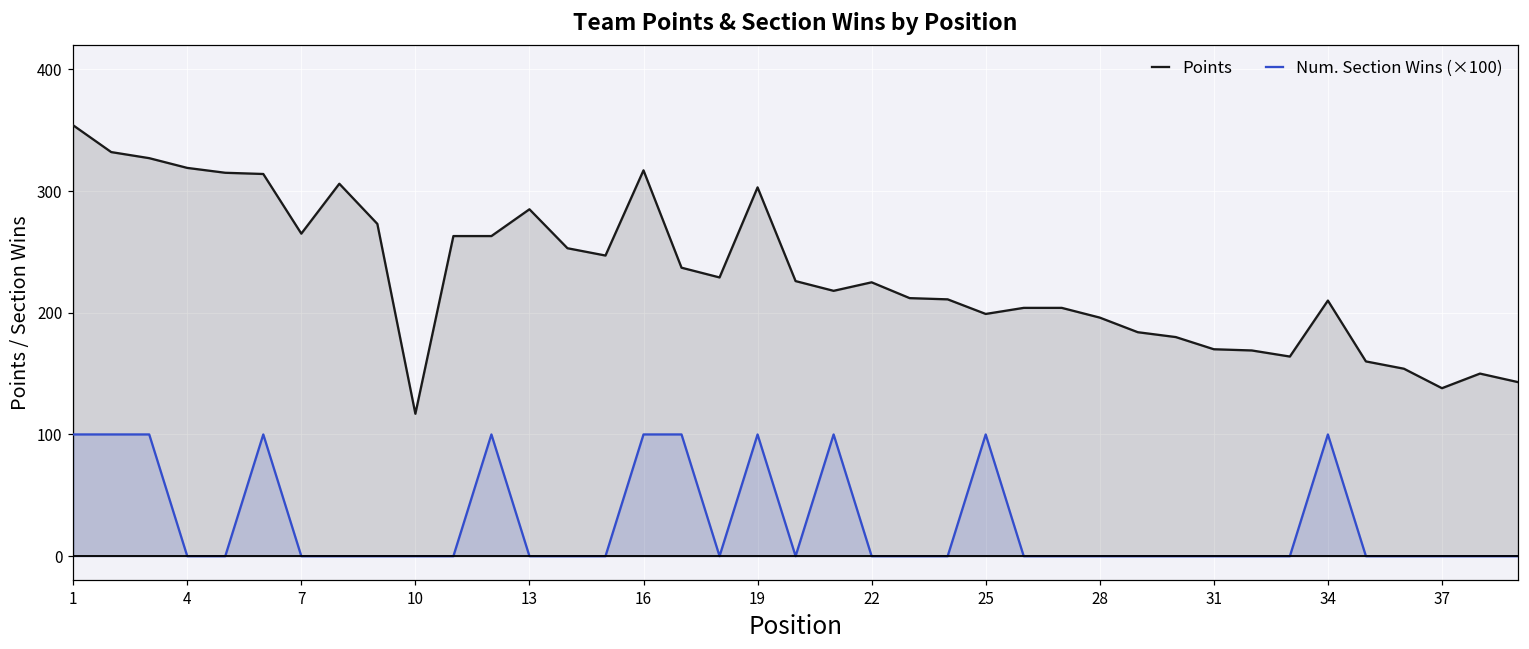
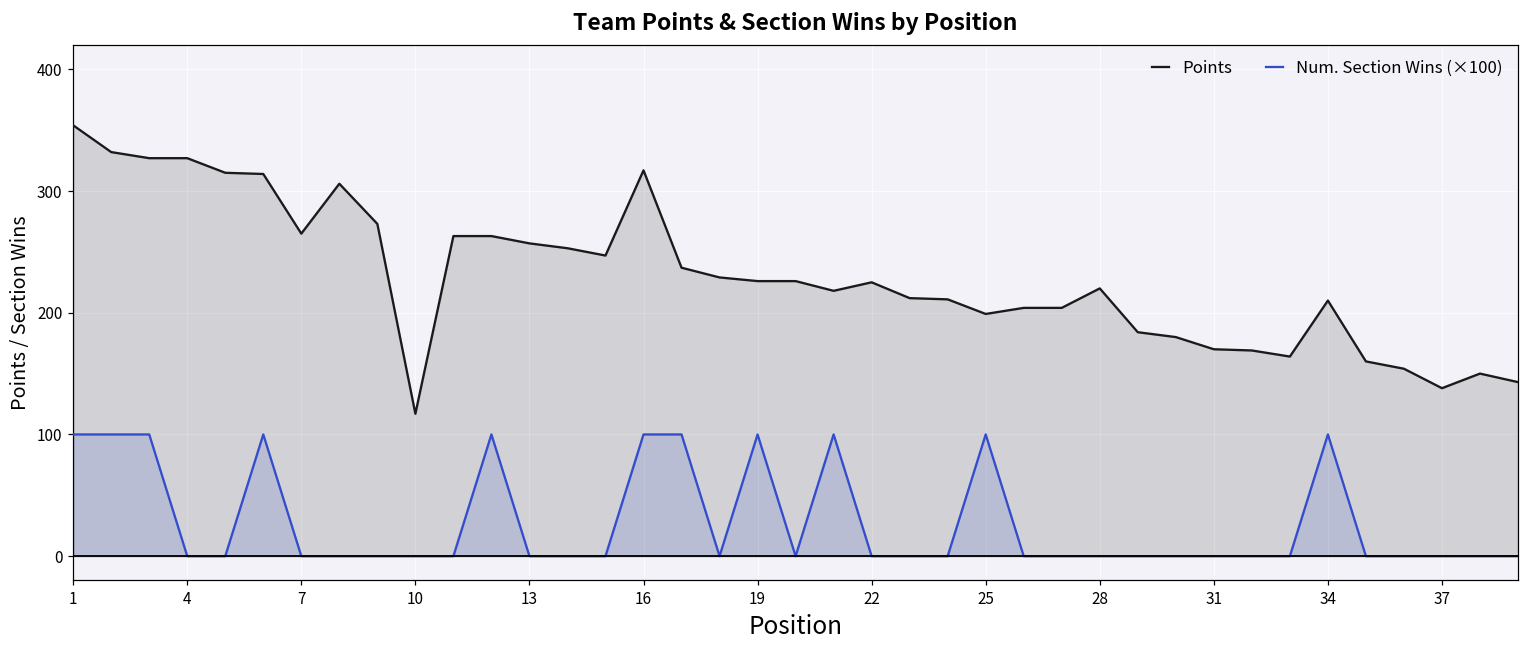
  {
    "Points": {
      "1": 354,
-     "4": 319,
+     "4": 327,
      "7": 265,
      "10": 117,
-     "13": 285,
+     "13": 257,
      "16": 317,
-     "19": 303,
+     "19": 226,
      "22": 225,
      "25": 199,
-     "28": 196,
+     "28": 220,
      "31": 170,
      "34": 210,
      "37": 138
    },
    "Num. Section Wins (×100)": {
      "1": 100,
      "4": 0,
      "7": 0,
      "10": 0,
      "13": 0,
      "16": 100,
      "19": 100,
      "22": 0,
      "25": 100,
      "28": 0,
      "31": 0,
      "34": 100,
      "37": 0
    }
  }
